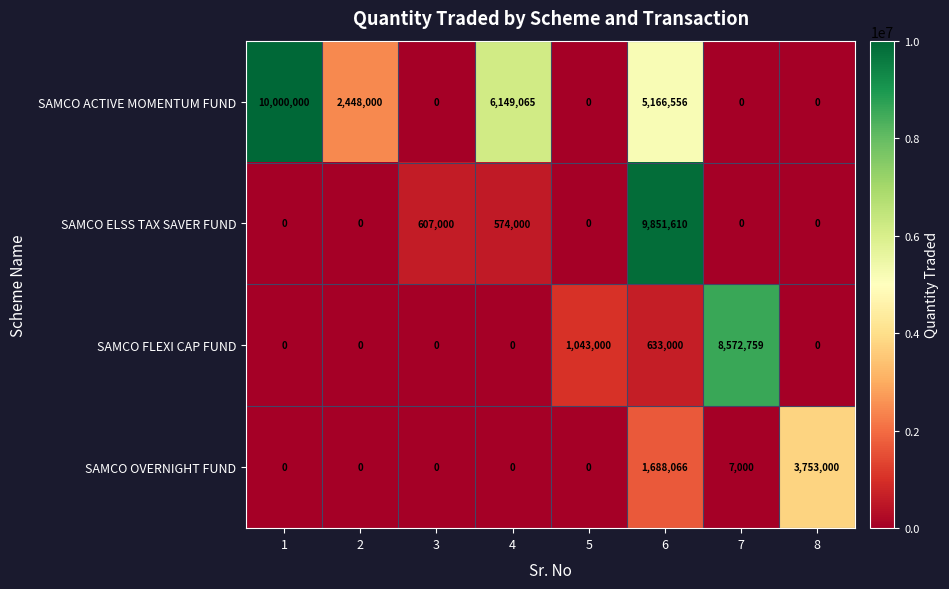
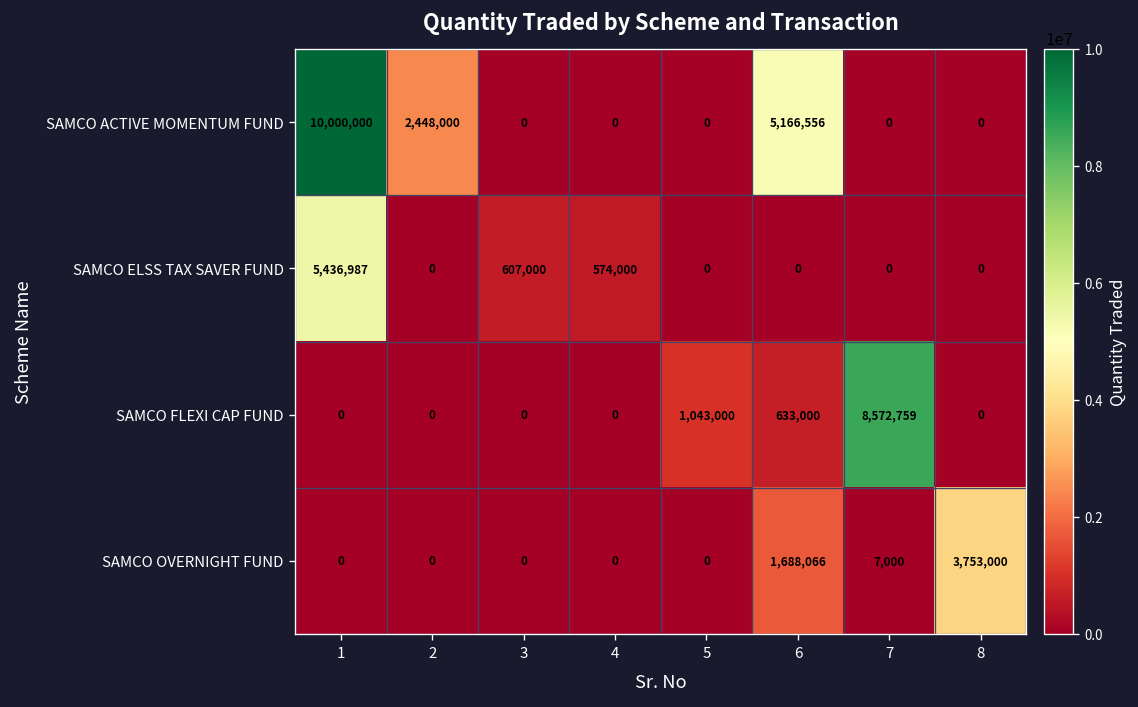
  {
    "SAMCO ACTIVE MOMENTUM FUND": {
      "1": "10,000,000",
      "2": "2,448,000",
      "3": "0",
-     "4": "6,149,065",
+     "4": "0",
      "5": "0",
      "6": "5,166,556",
      "7": "0",
      "8": "0"
    },
    "SAMCO ELSS TAX SAVER FUND": {
-     "1": "0",
+     "1": "5,436,987",
      "2": "0",
      "3": "607,000",
      "4": "574,000",
      "5": "0",
-     "6": "9,851,610",
+     "6": "0",
      "7": "0",
      "8": "0"
    },
    "SAMCO FLEXI CAP FUND": {
      "1": "0",
      "2": "0",
      "3": "0",
      "4": "0",
      "5": "1,043,000",
      "6": "633,000",
      "7": "8,572,759",
      "8": "0"
    },
    "SAMCO OVERNIGHT FUND": {
      "1": "0",
      "2": "0",
      "3": "0",
      "4": "0",
      "5": "0",
      "6": "1,688,066",
      "7": "7,000",
      "8": "3,753,000"
    }
  }
